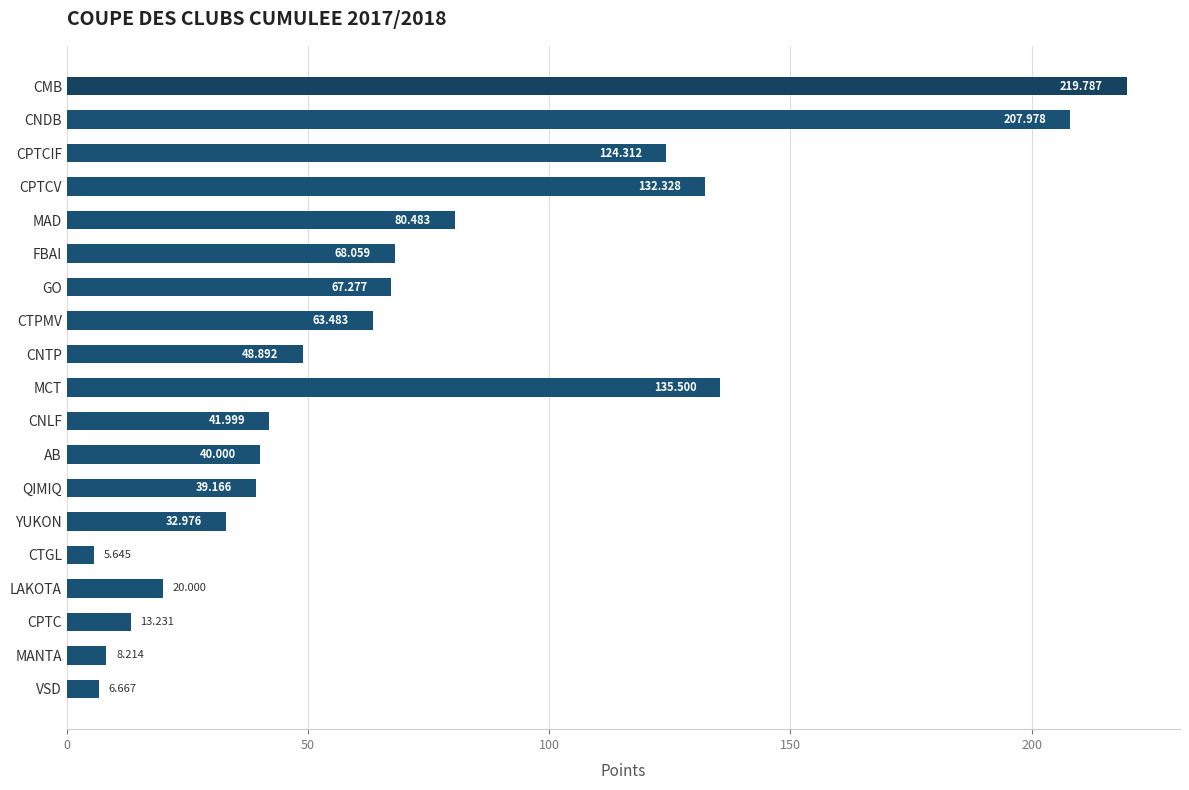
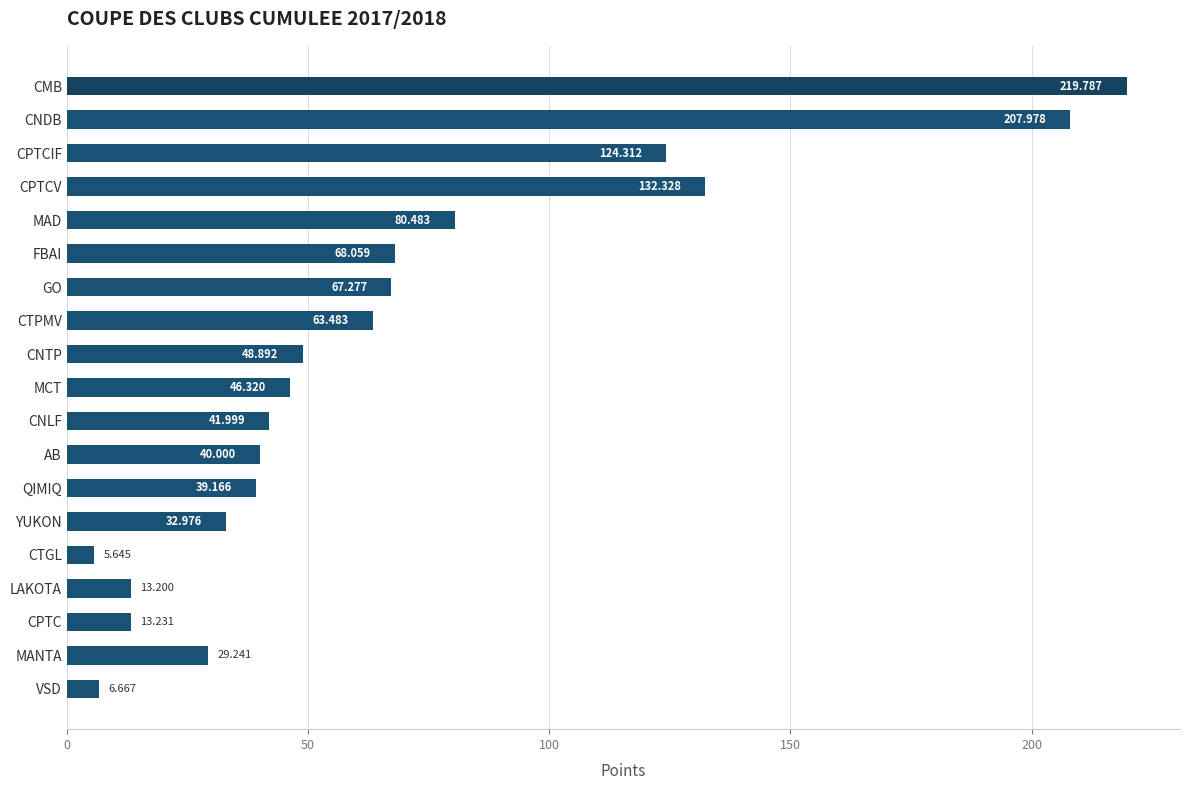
  {
    "CMB": 219.787,
    "CNDB": 207.978,
    "CPTCIF": 124.312,
    "CPTCV": 132.328,
    "MAD": 80.483,
    "FBAI": 68.059,
    "GO": 67.277,
    "CTPMV": 63.483,
    "CNTP": 48.892,
-   "MCT": 135.500,
+   "MCT": 46.320,
    "CNLF": 41.999,
    "AB": 40.000,
    "QIMIQ": 39.166,
    "YUKON": 32.976,
    "CTGL": 5.645,
-   "LAKOTA": 20.000,
+   "LAKOTA": 13.200,
    "CPTC": 13.231,
-   "MANTA": 8.214,
+   "MANTA": 29.241,
    "VSD": 6.667
  }
